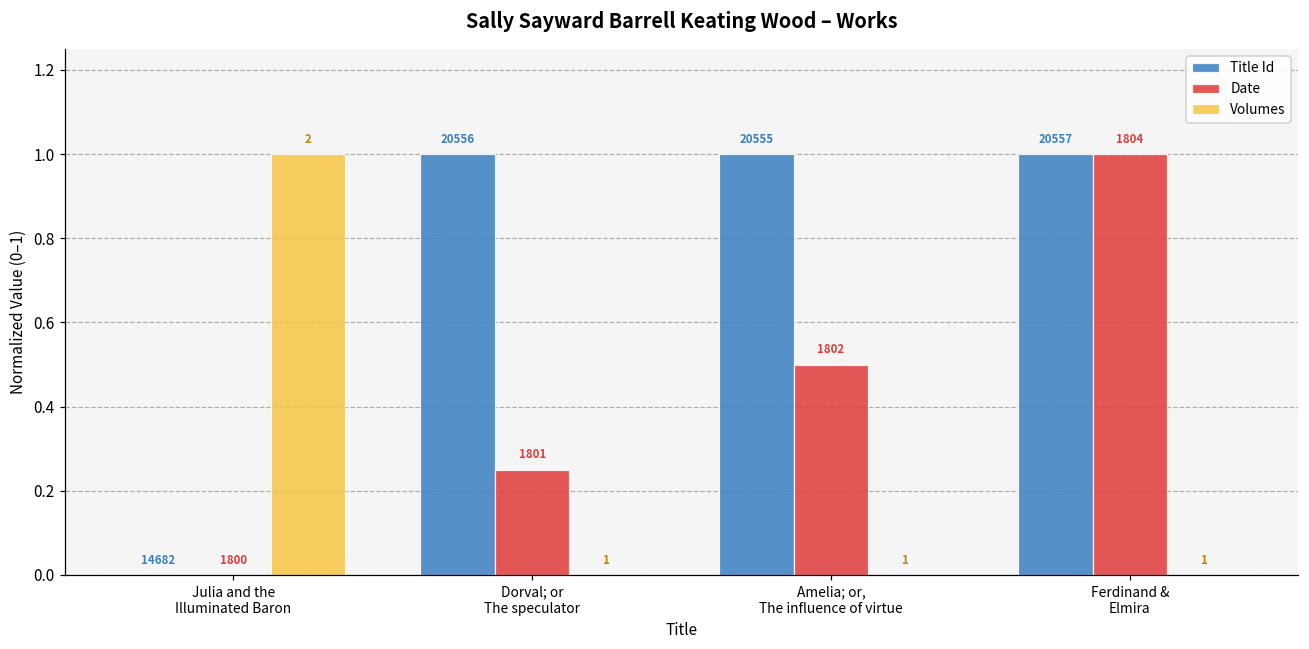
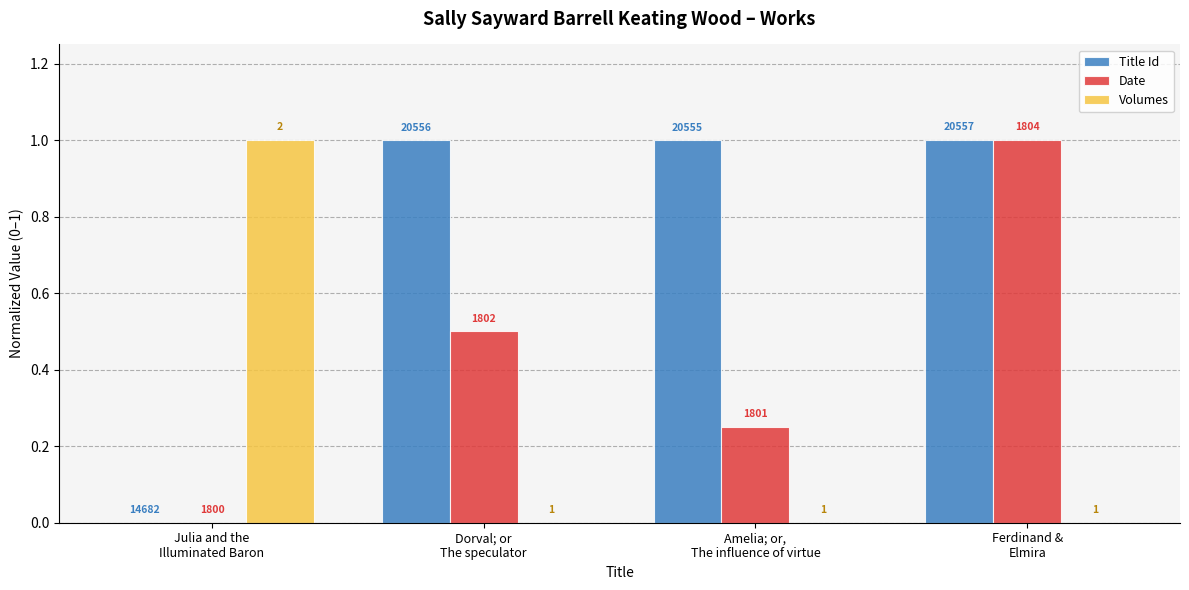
  {
    "Date": {
-     "Dorval; or The speculator": 1801,
-     "Amelia; or, The influence of virtue": 1802
+     "Dorval; or The speculator": 1802,
+     "Amelia; or, The influence of virtue": 1801
    }
  }
